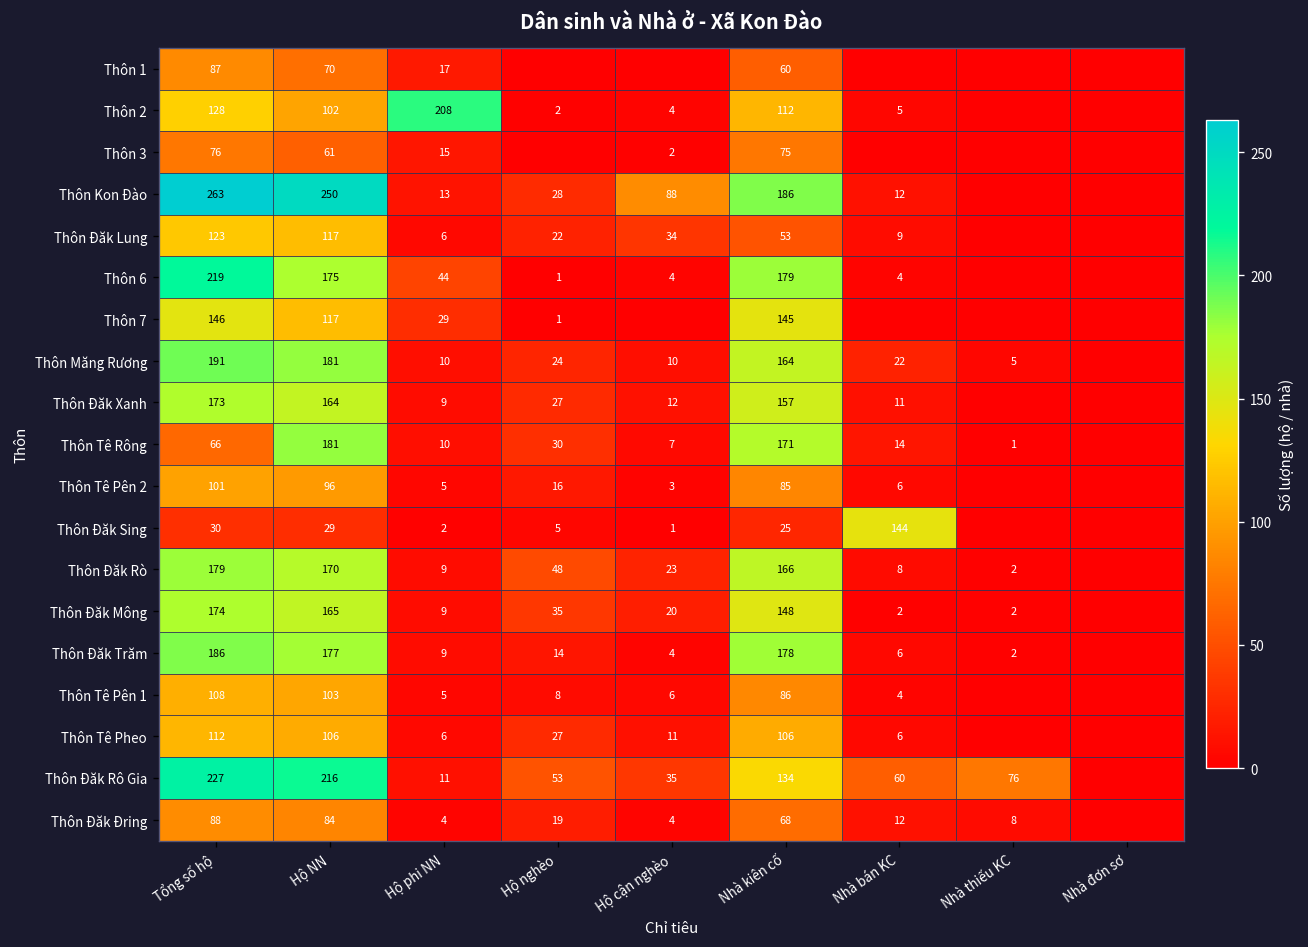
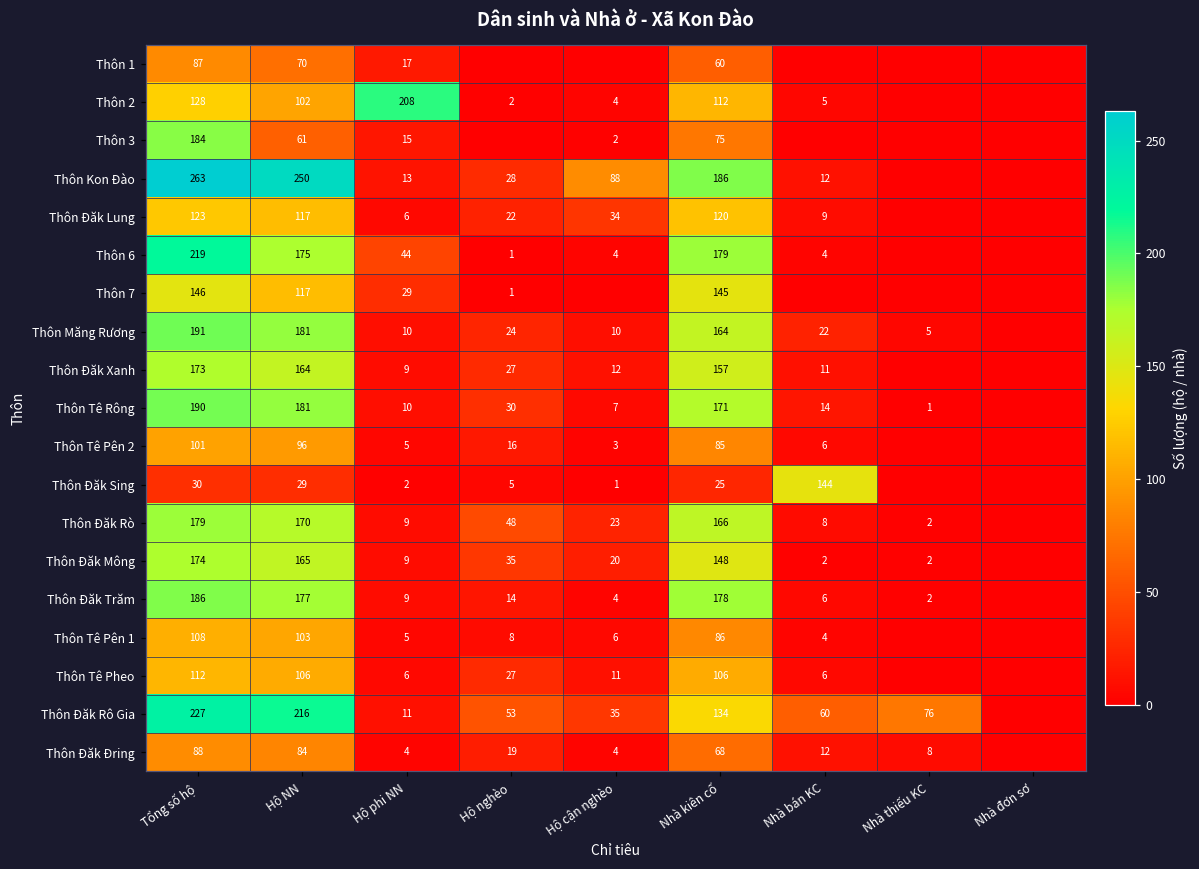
  {
    "Thôn 1": {
      "Tổng số hộ": 87,
      "Hộ NN": 70,
      "Hộ phi NN": 17,
      "Nhà kiên cố": 60
    },
    "Thôn 2": {
      "Tổng số hộ": 128,
      "Hộ NN": 102,
      "Hộ phi NN": 208,
      "Hộ nghèo": 2,
      "Hộ cận nghèo": 4,
      "Nhà kiên cố": 112,
      "Nhà bán KC": 5
    },
    "Thôn 3": {
-     "Tổng số hộ": 76,
+     "Tổng số hộ": 184,
      "Hộ NN": 61,
      "Hộ phi NN": 15,
      "Hộ cận nghèo": 2,
      "Nhà kiên cố": 75
    },
    "Thôn Kon Đào": {
      "Tổng số hộ": 263,
      "Hộ NN": 250,
      "Hộ phi NN": 13,
      "Hộ nghèo": 28,
      "Hộ cận nghèo": 88,
      "Nhà kiên cố": 186,
      "Nhà bán KC": 12
    },
    "Thôn Đăk Lung": {
      "Tổng số hộ": 123,
      "Hộ NN": 117,
      "Hộ phi NN": 6,
      "Hộ nghèo": 22,
      "Hộ cận nghèo": 34,
-     "Nhà kiên cố": 53,
+     "Nhà kiên cố": 120,
      "Nhà bán KC": 9
    },
    "Thôn 6": {
      "Tổng số hộ": 219,
      "Hộ NN": 175,
      "Hộ phi NN": 44,
      "Hộ nghèo": 1,
      "Hộ cận nghèo": 4,
      "Nhà kiên cố": 179,
      "Nhà bán KC": 4
    },
    "Thôn 7": {
      "Tổng số hộ": 146,
      "Hộ NN": 117,
      "Hộ phi NN": 29,
      "Hộ nghèo": 1,
      "Nhà kiên cố": 145
    },
    "Thôn Măng Rương": {
      "Tổng số hộ": 191,
      "Hộ NN": 181,
      "Hộ phi NN": 10,
      "Hộ nghèo": 24,
      "Hộ cận nghèo": 10,
      "Nhà kiên cố": 164,
      "Nhà bán KC": 22,
      "Nhà thiếu KC": 5
    },
    "Thôn Đăk Xanh": {
      "Tổng số hộ": 173,
      "Hộ NN": 164,
      "Hộ phi NN": 9,
      "Hộ nghèo": 27,
      "Hộ cận nghèo": 12,
      "Nhà kiên cố": 157,
      "Nhà bán KC": 11
    },
    "Thôn Tê Rông": {
-     "Tổng số hộ": 66,
+     "Tổng số hộ": 190,
      "Hộ NN": 181,
      "Hộ phi NN": 10,
      "Hộ nghèo": 30,
      "Hộ cận nghèo": 7,
      "Nhà kiên cố": 171,
      "Nhà bán KC": 14,
      "Nhà thiếu KC": 1
    },
    "Thôn Tê Pên 2": {
      "Tổng số hộ": 101,
      "Hộ NN": 96,
      "Hộ phi NN": 5,
      "Hộ nghèo": 16,
      "Hộ cận nghèo": 3,
      "Nhà kiên cố": 85,
      "Nhà bán KC": 6
    },
    "Thôn Đăk Sing": {
      "Tổng số hộ": 30,
      "Hộ NN": 29,
      "Hộ phi NN": 2,
      "Hộ nghèo": 5,
      "Hộ cận nghèo": 1,
      "Nhà kiên cố": 25,
      "Nhà bán KC": 144
    },
    "Thôn Đăk Rò": {
      "Tổng số hộ": 179,
      "Hộ NN": 170,
      "Hộ phi NN": 9,
      "Hộ nghèo": 48,
      "Hộ cận nghèo": 23,
      "Nhà kiên cố": 166,
      "Nhà bán KC": 8,
      "Nhà thiếu KC": 2
    },
    "Thôn Đăk Mông": {
      "Tổng số hộ": 174,
      "Hộ NN": 165,
      "Hộ phi NN": 9,
      "Hộ nghèo": 35,
      "Hộ cận nghèo": 20,
      "Nhà kiên cố": 148,
      "Nhà bán KC": 2,
      "Nhà thiếu KC": 2
    },
    "Thôn Đăk Trăm": {
      "Tổng số hộ": 186,
      "Hộ NN": 177,
      "Hộ phi NN": 9,
      "Hộ nghèo": 14,
      "Hộ cận nghèo": 4,
      "Nhà kiên cố": 178,
      "Nhà bán KC": 6,
      "Nhà thiếu KC": 2
    },
    "Thôn Tê Pên 1": {
      "Tổng số hộ": 108,
      "Hộ NN": 103,
      "Hộ phi NN": 5,
      "Hộ nghèo": 8,
      "Hộ cận nghèo": 6,
      "Nhà kiên cố": 86,
      "Nhà bán KC": 4
    },
    "Thôn Tê Pheo": {
      "Tổng số hộ": 112,
      "Hộ NN": 106,
      "Hộ phi NN": 6,
      "Hộ nghèo": 27,
      "Hộ cận nghèo": 11,
      "Nhà kiên cố": 106,
      "Nhà bán KC": 6
    },
    "Thôn Đăk Rô Gia": {
      "Tổng số hộ": 227,
      "Hộ NN": 216,
      "Hộ phi NN": 11,
      "Hộ nghèo": 53,
      "Hộ cận nghèo": 35,
      "Nhà kiên cố": 134,
      "Nhà bán KC": 60,
      "Nhà thiếu KC": 76
    },
    "Thôn Đăk Đring": {
      "Tổng số hộ": 88,
      "Hộ NN": 84,
      "Hộ phi NN": 4,
      "Hộ nghèo": 19,
      "Hộ cận nghèo": 4,
      "Nhà kiên cố": 68,
      "Nhà bán KC": 12,
      "Nhà thiếu KC": 8
    }
  }
